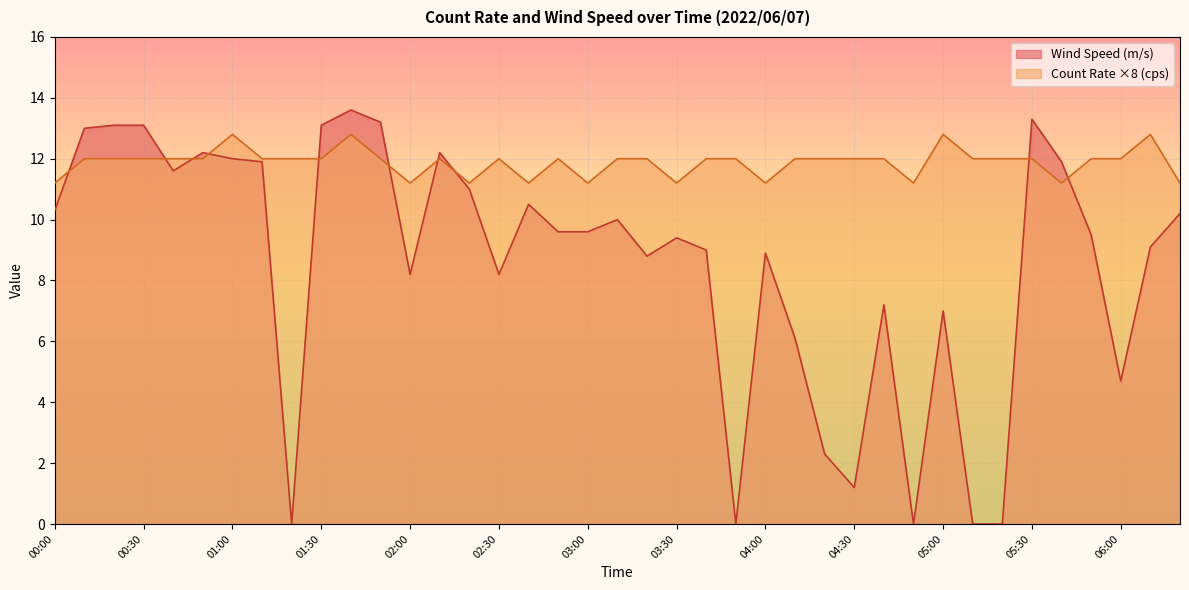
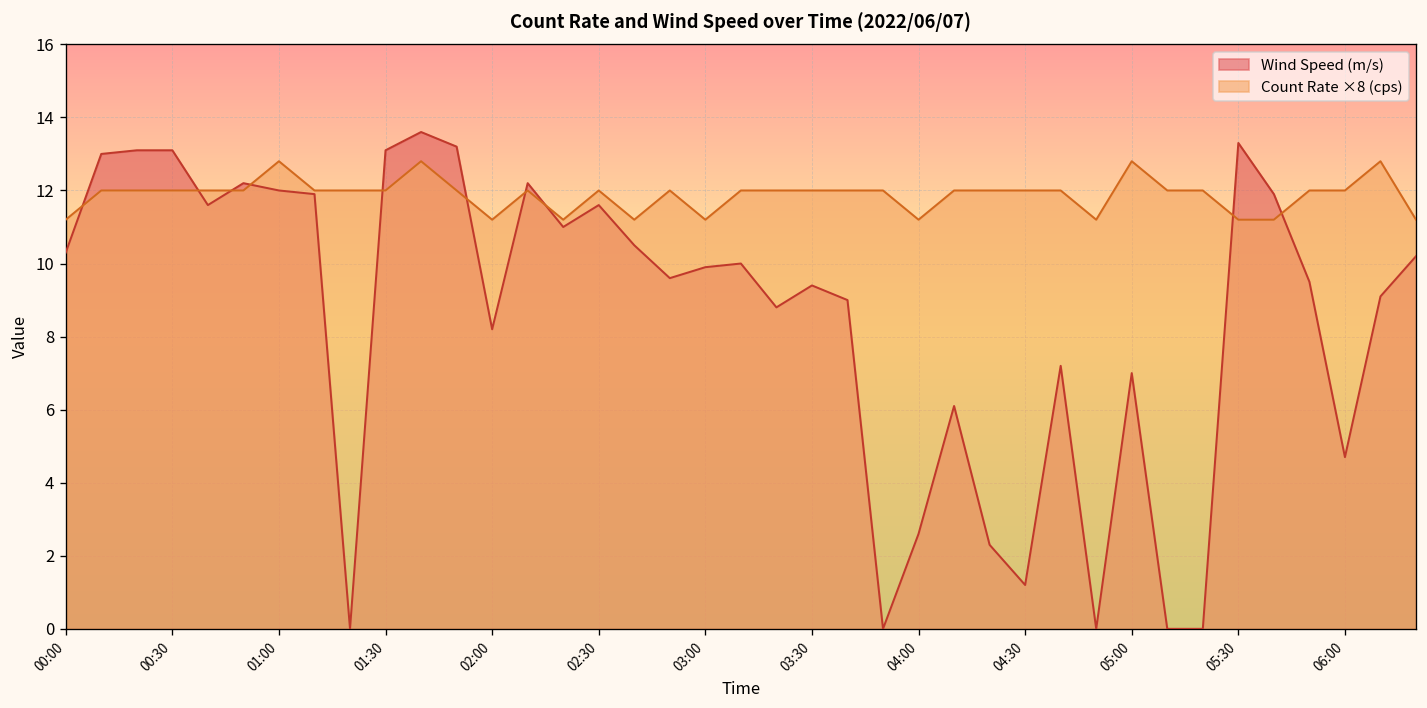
  {
    "Wind Speed (m/s)": {
      "00:00": 10.3,
      "00:30": 13.1,
      "01:00": 12.0,
      "01:30": 13.1,
      "02:00": 8.2,
-     "02:30": 8.2,
-     "03:00": 9.6,
+     "02:30": 11.6,
+     "03:00": 9.9,
      "03:30": 9.4,
-     "04:00": 8.9,
+     "04:00": 2.6,
      "04:30": 1.2,
      "05:00": 7.0,
      "05:30": 13.3,
      "06:00": 4.7
    },
    "Count Rate ×8 (cps)": {
      "00:00": 11.2,
      "00:30": 12.0,
      "01:00": 12.8,
      "01:30": 12.0,
      "02:00": 11.2,
      "02:30": 12.0,
      "03:00": 11.2,
-     "03:30": 11.2,
+     "03:30": 12.0,
      "04:00": 11.2,
      "04:30": 12.0,
      "05:00": 12.8,
-     "05:30": 12.0,
+     "05:30": 11.2,
      "06:00": 12.0
    }
  }
